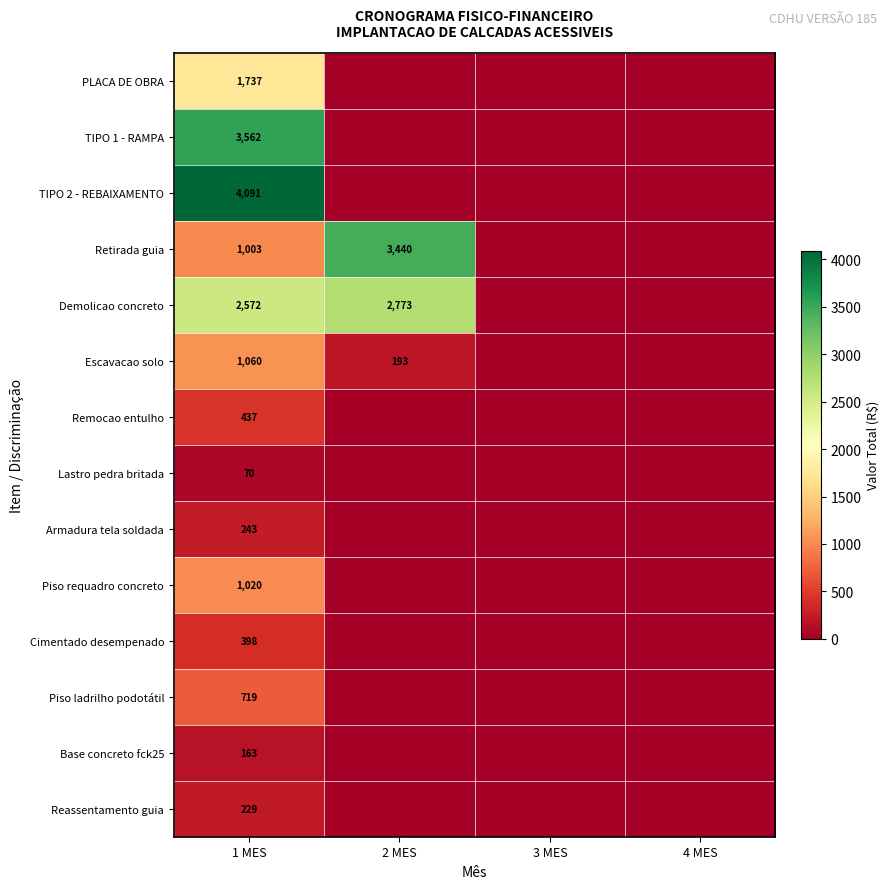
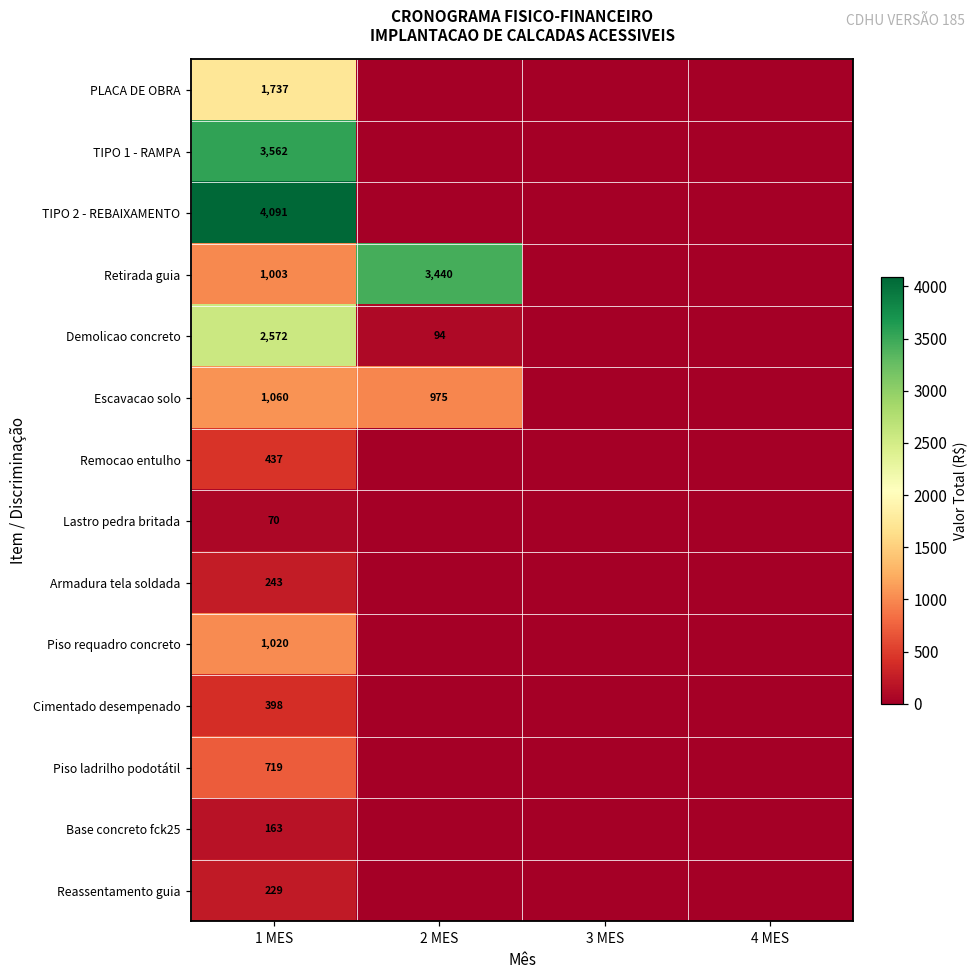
  {
    "PLACA DE OBRA": {
      "1 MES": "1,737"
    },
    "TIPO 1 - RAMPA": {
      "1 MES": "3,562"
    },
    "TIPO 2 - REBAIXAMENTO": {
      "1 MES": "4,091"
    },
    "Retirada guia": {
      "1 MES": "1,003",
      "2 MES": "3,440"
    },
    "Demolicao concreto": {
      "1 MES": "2,572",
-     "2 MES": "2,773"
+     "2 MES": "94"
    },
    "Escavacao solo": {
      "1 MES": "1,060",
-     "2 MES": "193"
+     "2 MES": "975"
    },
    "Remocao entulho": {
      "1 MES": "437"
    },
    "Lastro pedra britada": {
      "1 MES": "70"
    },
    "Armadura tela soldada": {
      "1 MES": "243"
    },
    "Piso requadro concreto": {
      "1 MES": "1,020"
    },
    "Cimentado desempenado": {
      "1 MES": "398"
    },
    "Piso ladrilho podotátil": {
      "1 MES": "719"
    },
    "Base concreto fck25": {
      "1 MES": "163"
    },
    "Reassentamento guia": {
      "1 MES": "229"
    }
  }
